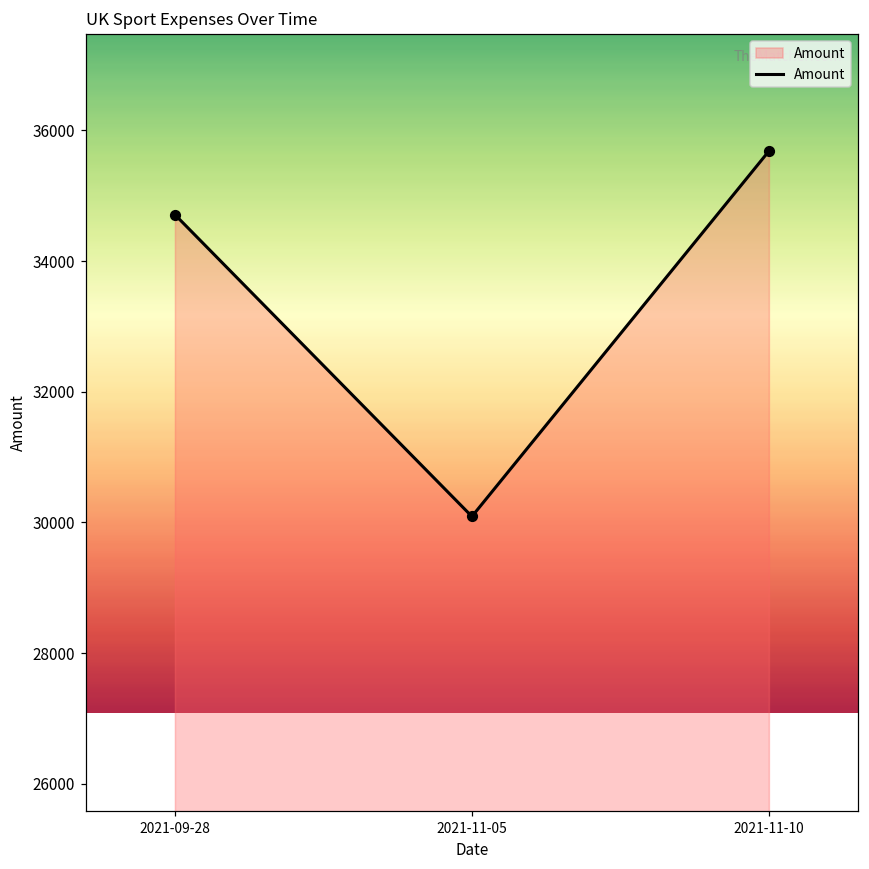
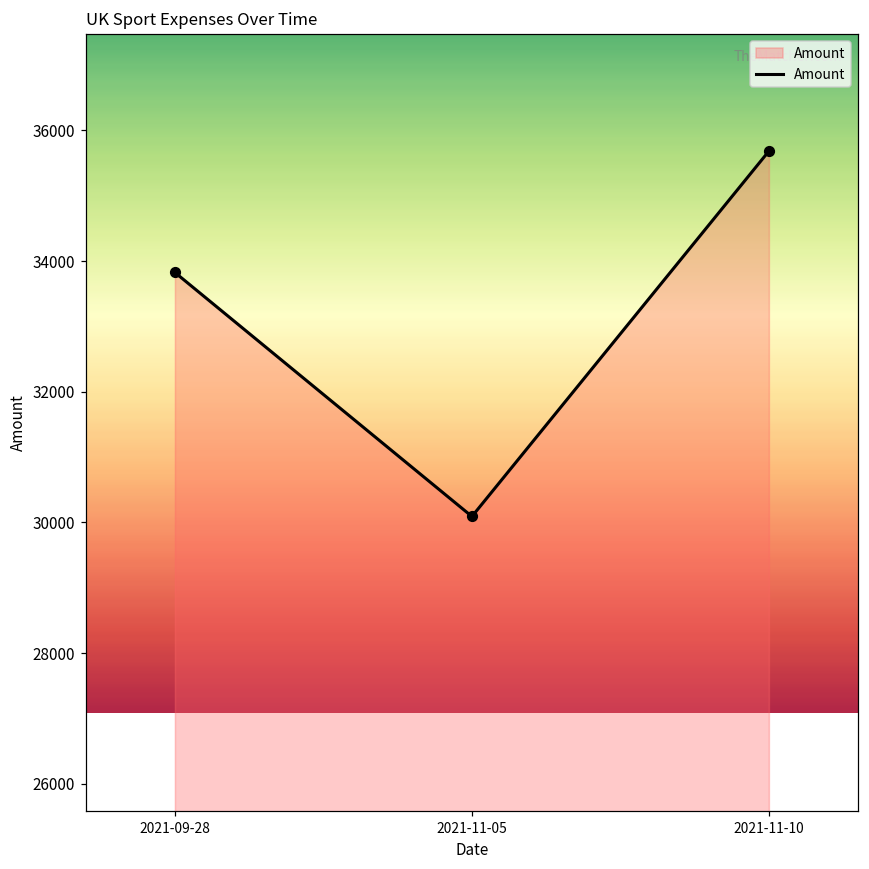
  {
-   "2021-09-28": 34700,
+   "2021-09-28": 33800,
    "2021-11-05": 30100,
    "2021-11-10": 35700
  }
